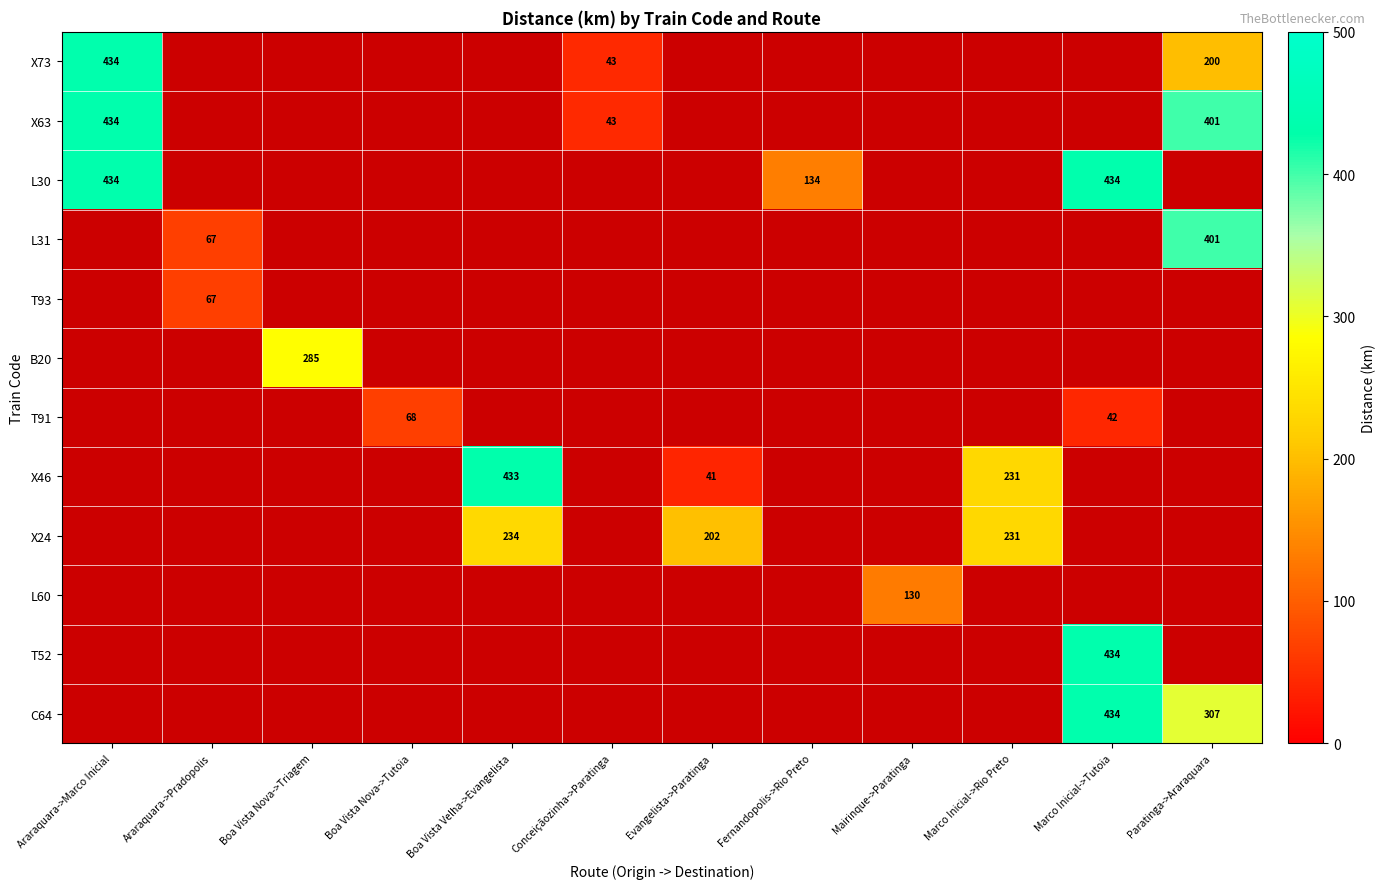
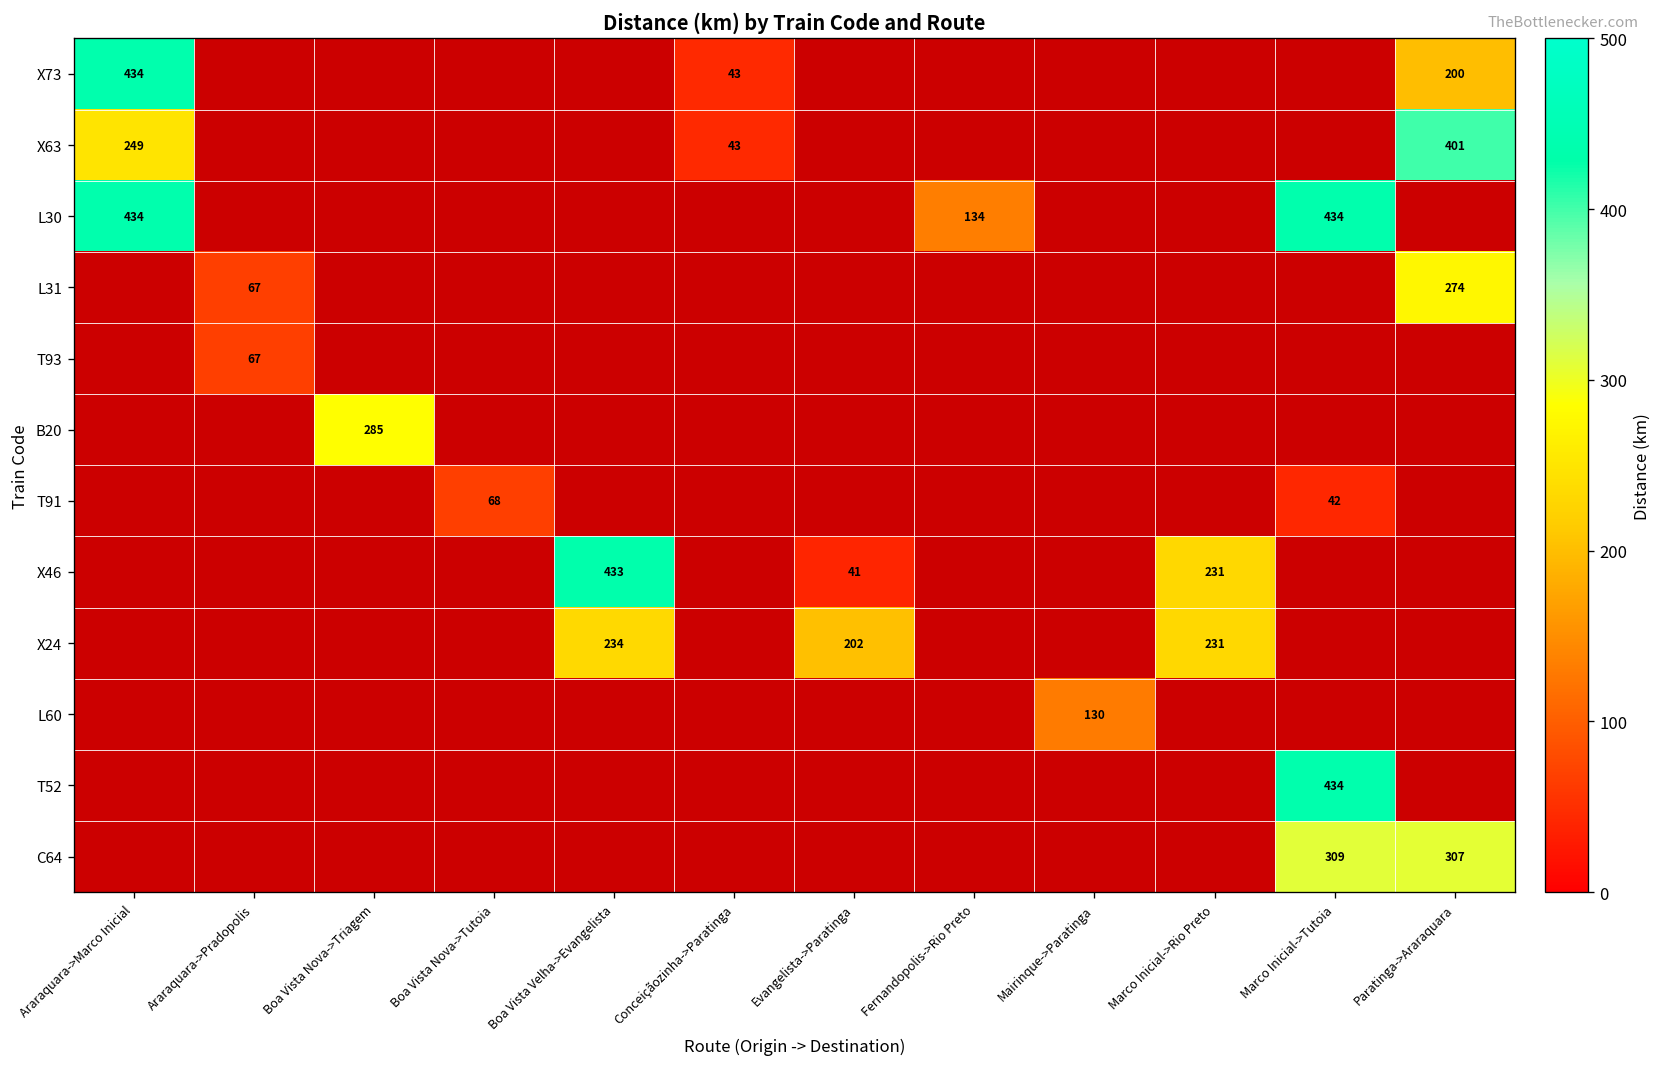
  {
    "X73": {
      "Araraquara->Marco Inicial": 434,
      "Conceiçãozinha->Paratinga": 43,
      "Paratinga->Araraquara": 200
    },
    "X63": {
-     "Araraquara->Marco Inicial": 434,
+     "Araraquara->Marco Inicial": 249,
      "Conceiçãozinha->Paratinga": 43,
      "Paratinga->Araraquara": 401
    },
    "L30": {
      "Araraquara->Marco Inicial": 434,
      "Fernandopolis->Rio Preto": 134,
      "Marco Inicial->Tutoia": 434
    },
    "L31": {
      "Araraquara->Pradopolis": 67,
-     "Paratinga->Araraquara": 401
+     "Paratinga->Araraquara": 274
    },
    "T93": {
      "Araraquara->Pradopolis": 67
    },
    "B20": {
      "Boa Vista Nova->Triagem": 285
    },
    "T91": {
      "Boa Vista Nova->Tutoia": 68,
      "Marco Inicial->Tutoia": 42
    },
    "X46": {
      "Boa Vista Velha->Evangelista": 433,
      "Evangelista->Paratinga": 41,
      "Marco Inicial->Rio Preto": 231
    },
    "X24": {
      "Boa Vista Velha->Evangelista": 234,
      "Evangelista->Paratinga": 202,
      "Marco Inicial->Rio Preto": 231
    },
    "L60": {
      "Mairinque->Paratinga": 130
    },
    "T52": {
      "Marco Inicial->Tutoia": 434
    },
    "C64": {
-     "Marco Inicial->Tutoia": 434,
+     "Marco Inicial->Tutoia": 309,
      "Paratinga->Araraquara": 307
    }
  }
